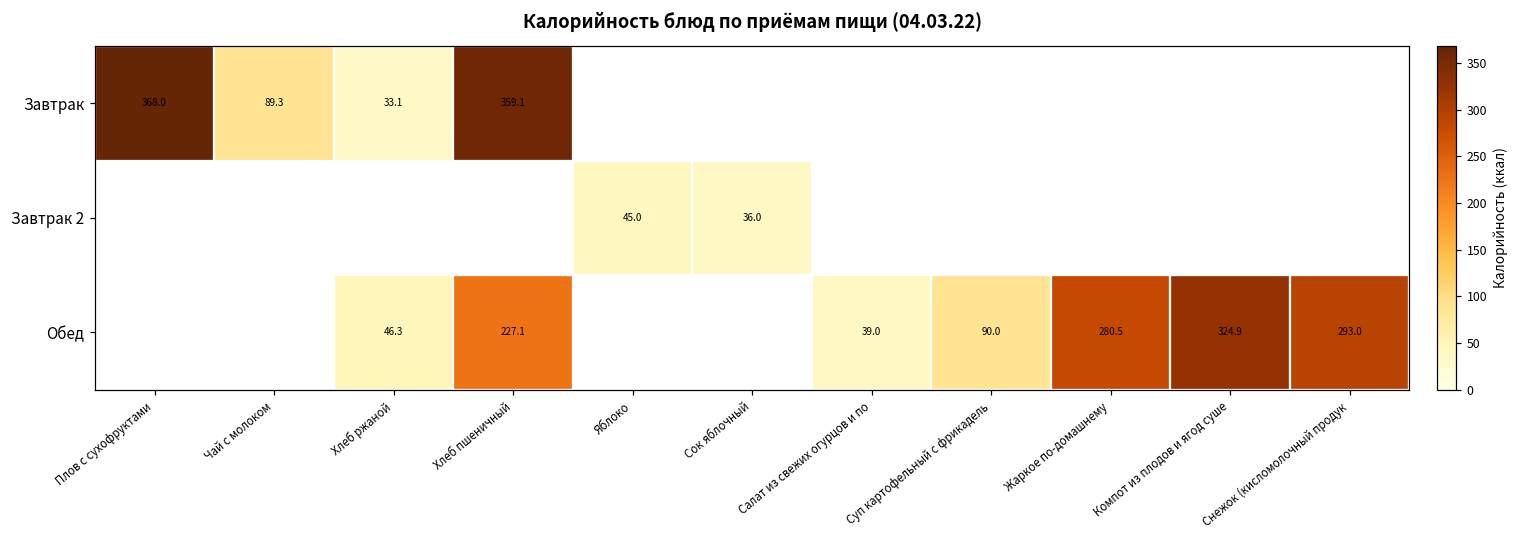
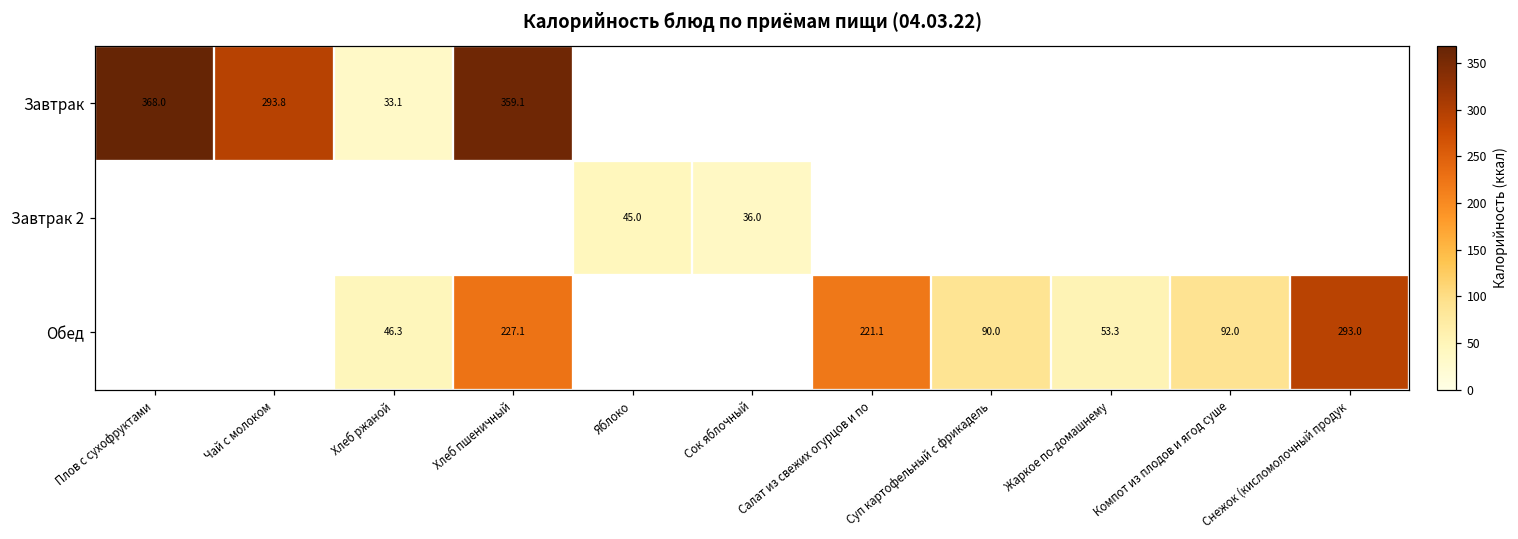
  {
    "Завтрак": {
      "Плов с сухофруктами": 368.0,
-     "Чай с молоком": 89.3,
+     "Чай с молоком": 293.8,
      "Хлеб ржаной": 33.1,
      "Хлеб пшеничный": 359.1
    },
    "Завтрак 2": {
      "Яблоко": 45.0,
      "Сок яблочный": 36.0
    },
    "Обед": {
      "Хлеб ржаной": 46.3,
      "Хлеб пшеничный": 227.1,
-     "Салат из свежих огурцов и по": 39.0,
+     "Салат из свежих огурцов и по": 221.1,
      "Суп картофельный с фрикадель": 90.0,
-     "Жаркое по-домашнему": 280.5,
-     "Компот из плодов и ягод суше": 324.9,
+     "Жаркое по-домашнему": 53.3,
+     "Компот из плодов и ягод суше": 92.0,
      "Снежок (кисломолочный продук": 293.0
    }
  }
